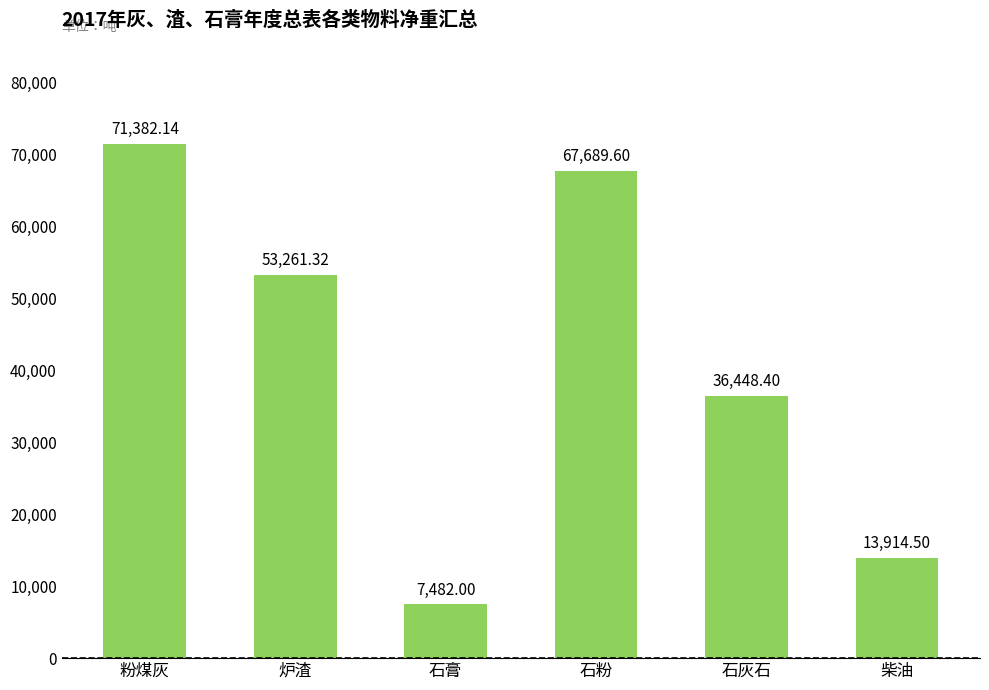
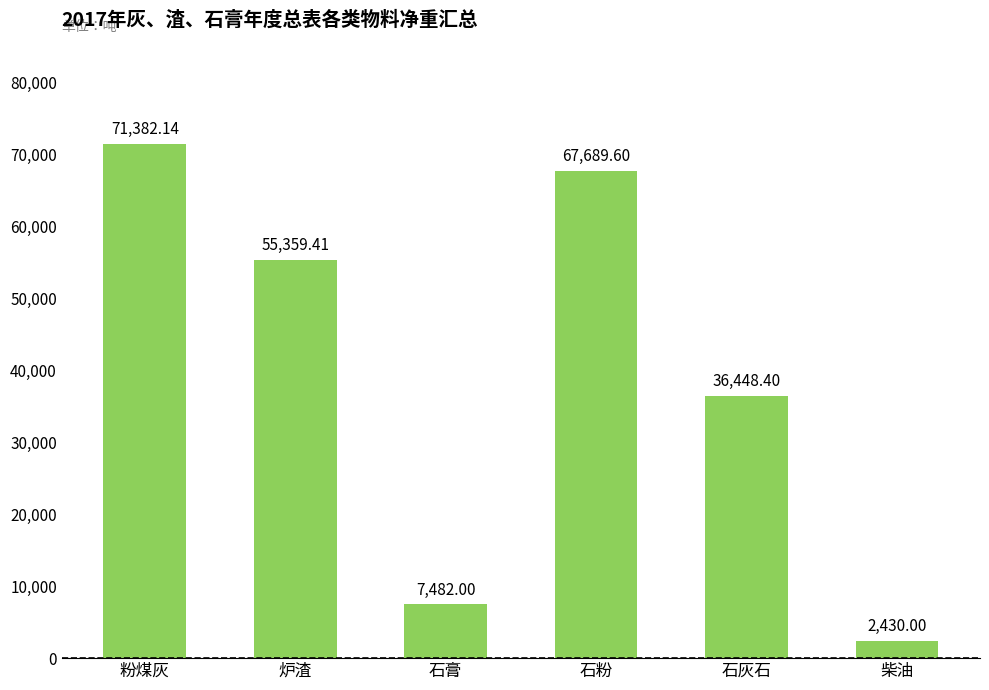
  {
    "粉煤灰": "71,382.14",
-   "炉渣": "53,261.32",
+   "炉渣": "55,359.41",
    "石膏": "7,482.00",
    "石粉": "67,689.60",
    "石灰石": "36,448.40",
-   "柴油": "13,914.50"
+   "柴油": "2,430.00"
  }
